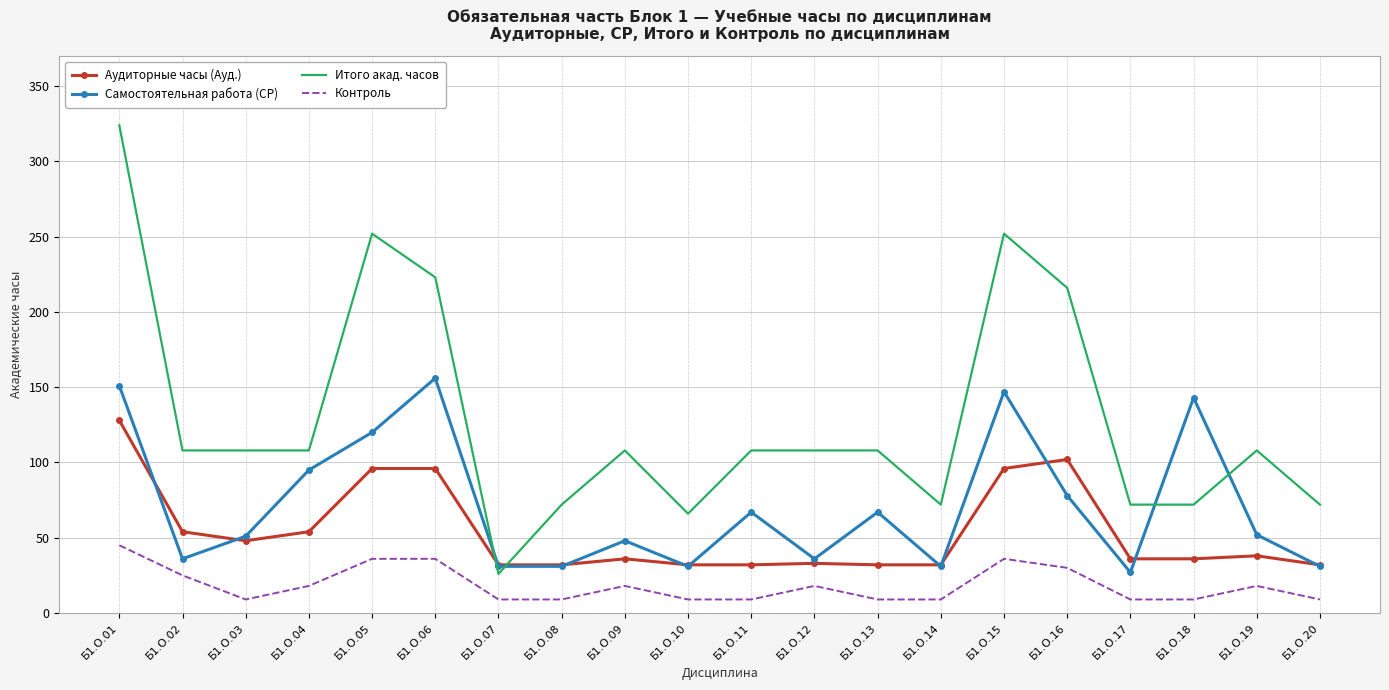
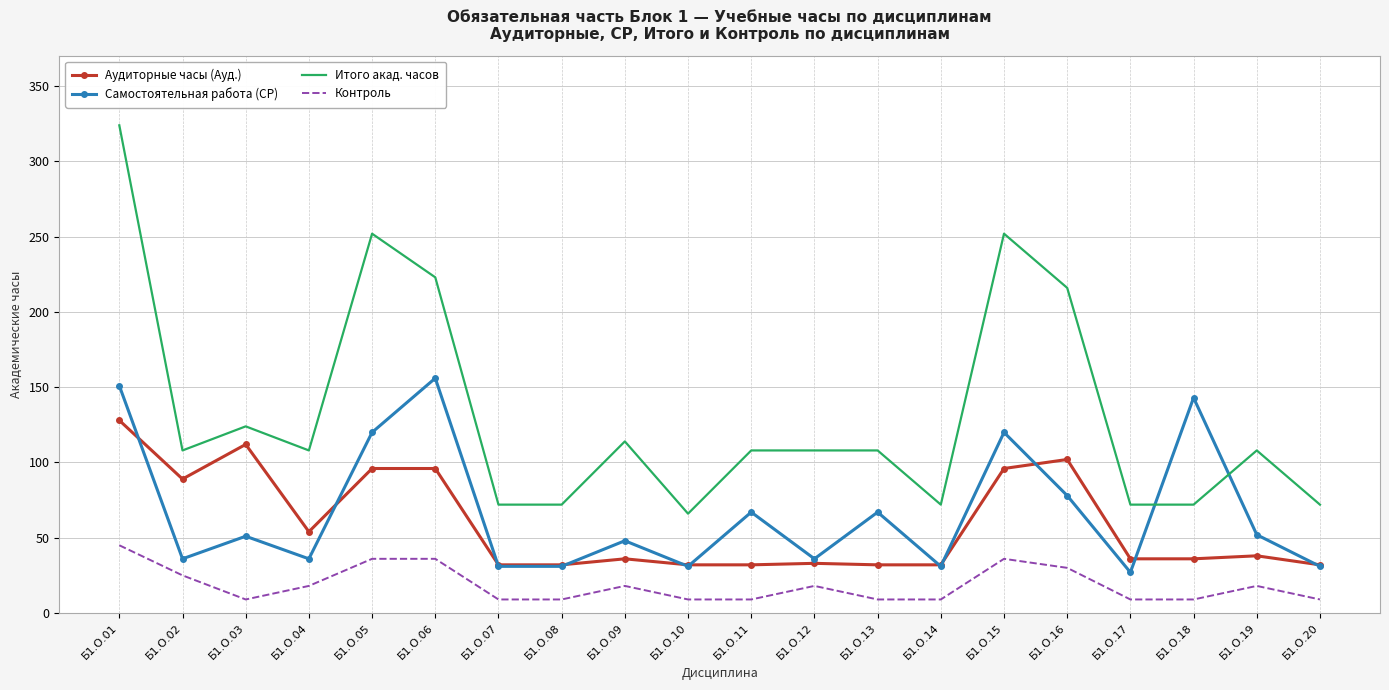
  {
    "Аудиторные часы (Ауд.)": {
      "Б1.О.01": 128,
-     "Б1.О.02": 54,
-     "Б1.О.03": 48,
+     "Б1.О.02": 89,
+     "Б1.О.03": 112,
      "Б1.О.04": 54,
      "Б1.О.05": 96,
      "Б1.О.06": 96,
      "Б1.О.09": 36,
      "Б1.О.11": 32,
      "Б1.О.12": 33,
      "Б1.О.13": 32,
      "Б1.О.15": 96,
      "Б1.О.16": 102,
      "Б1.О.17": 36,
      "Б1.О.18": 36,
      "Б1.О.19": 38
    },
    "Самостоятельная работа (СР)": {
      "Б1.О.01": 151,
      "Б1.О.02": 36,
      "Б1.О.03": 51,
-     "Б1.О.04": 95,
+     "Б1.О.04": 36,
      "Б1.О.05": 120,
      "Б1.О.06": 156,
      "Б1.О.09": 48,
      "Б1.О.11": 67,
      "Б1.О.12": 36,
      "Б1.О.13": 67,
-     "Б1.О.15": 147,
+     "Б1.О.15": 120,
      "Б1.О.16": 78,
      "Б1.О.17": 27,
      "Б1.О.18": 143,
      "Б1.О.19": 52
    },
    "Итого акад. часов": {
      "Б1.О.01": 324,
      "Б1.О.02": 108,
-     "Б1.О.03": 108,
+     "Б1.О.03": 124,
      "Б1.О.04": 108,
      "Б1.О.05": 252,
      "Б1.О.06": 223,
-     "Б1.О.07": 26,
+     "Б1.О.07": 72,
      "Б1.О.08": 72,
-     "Б1.О.09": 108,
+     "Б1.О.09": 114,
      "Б1.О.10": 66,
      "Б1.О.11": 108,
      "Б1.О.12": 108,
      "Б1.О.13": 108,
      "Б1.О.14": 72,
      "Б1.О.15": 252,
      "Б1.О.16": 216,
      "Б1.О.17": 72,
      "Б1.О.18": 72,
      "Б1.О.19": 108,
      "Б1.О.20": 72
    },
    "Контроль": {
      "Б1.О.01": 45,
      "Б1.О.02": 25,
      "Б1.О.03": 9,
      "Б1.О.04": 18,
      "Б1.О.05": 36,
      "Б1.О.06": 36,
      "Б1.О.07": 9,
      "Б1.О.08": 9,
      "Б1.О.09": 18,
      "Б1.О.10": 9,
      "Б1.О.11": 9,
      "Б1.О.12": 18,
      "Б1.О.13": 9,
      "Б1.О.14": 9,
      "Б1.О.15": 36,
      "Б1.О.16": 30,
      "Б1.О.17": 9,
      "Б1.О.18": 9,
      "Б1.О.19": 18,
      "Б1.О.20": 9
    }
  }
